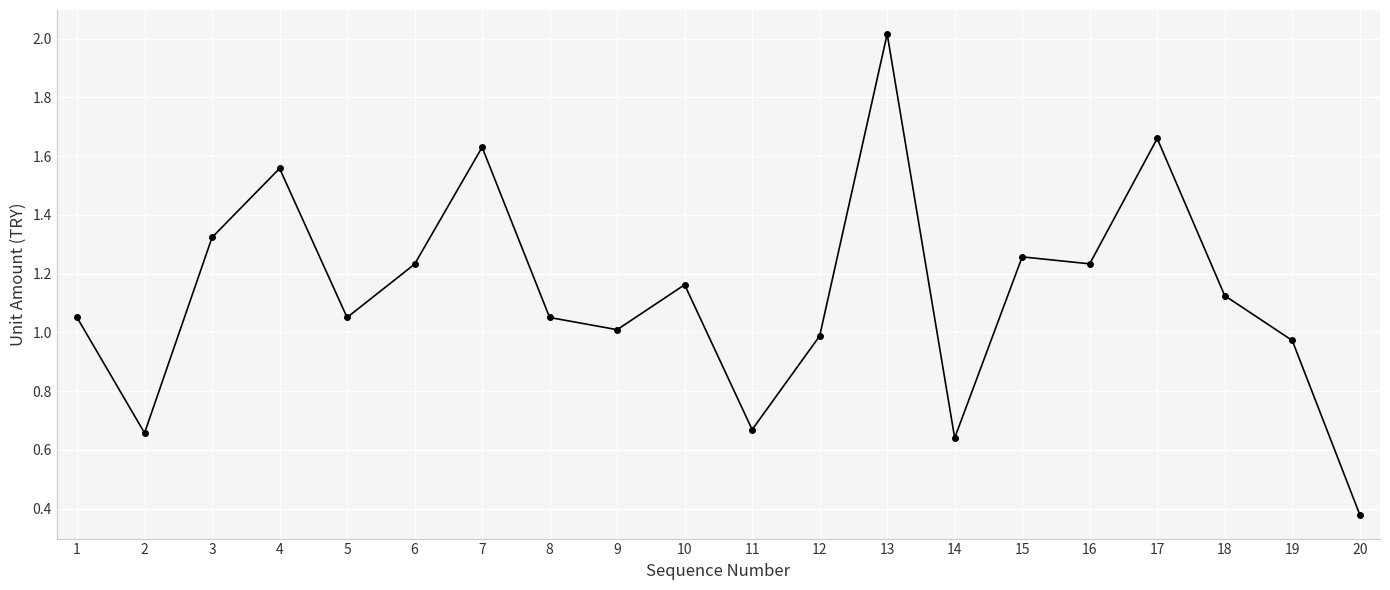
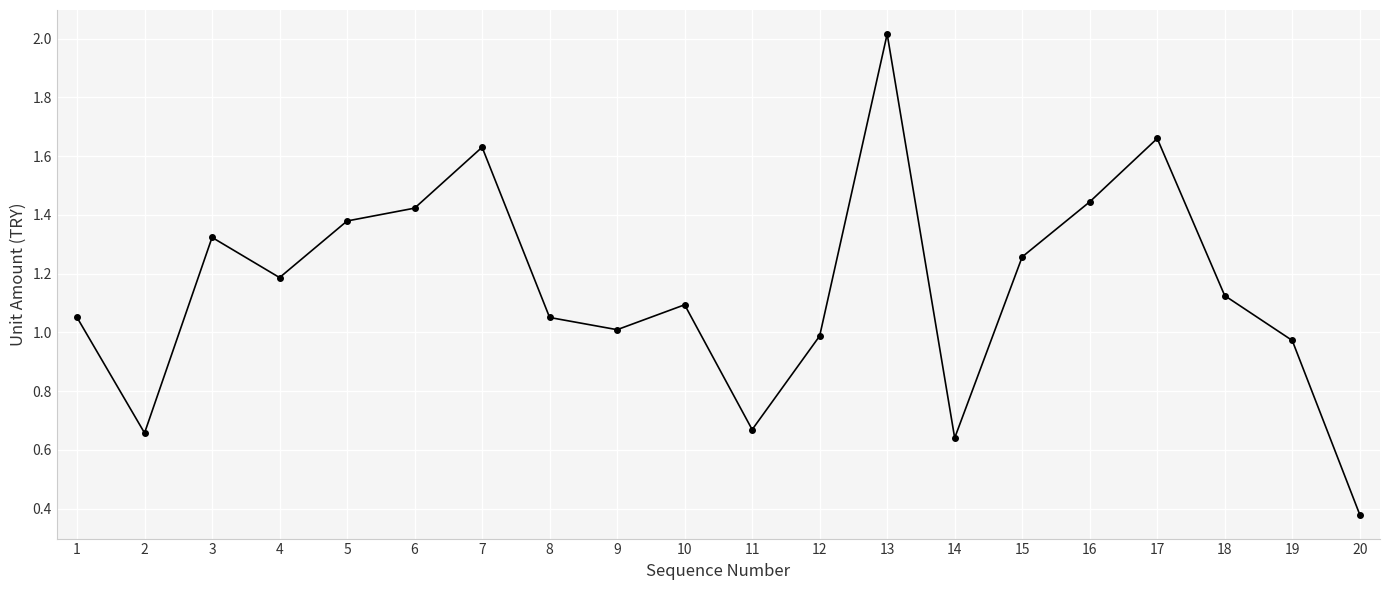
  {
    "1": 1.05,
    "2": 0.66,
    "3": 1.32,
-   "4": 1.56,
-   "5": 1.05,
-   "6": 1.23,
+   "4": 1.19,
+   "5": 1.38,
+   "6": 1.42,
    "7": 1.63,
    "8": 1.05,
    "9": 1.01,
-   "10": 1.16,
+   "10": 1.09,
    "11": 0.67,
    "12": 0.99,
    "13": 2.02,
    "14": 0.64,
    "15": 1.26,
-   "16": 1.23,
+   "16": 1.44,
    "17": 1.66,
    "18": 1.12,
    "19": 0.97,
    "20": 0.38
  }
